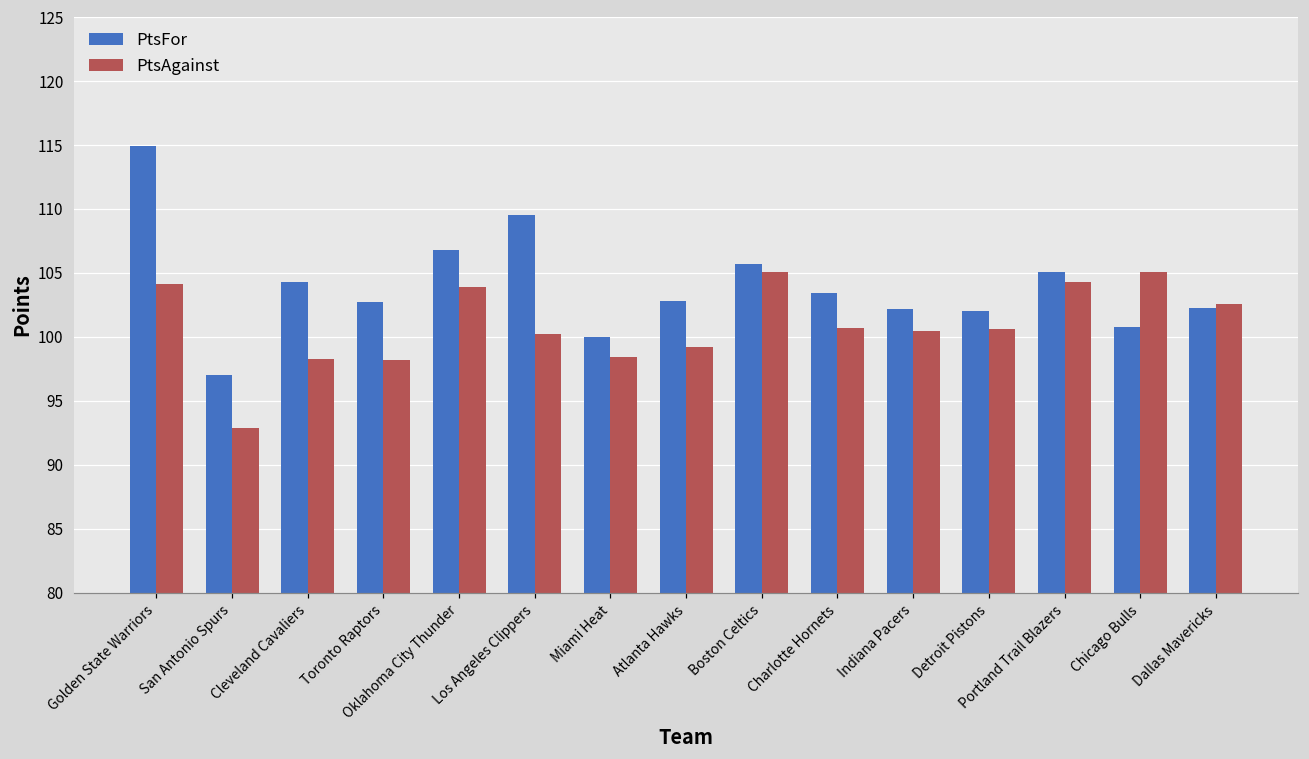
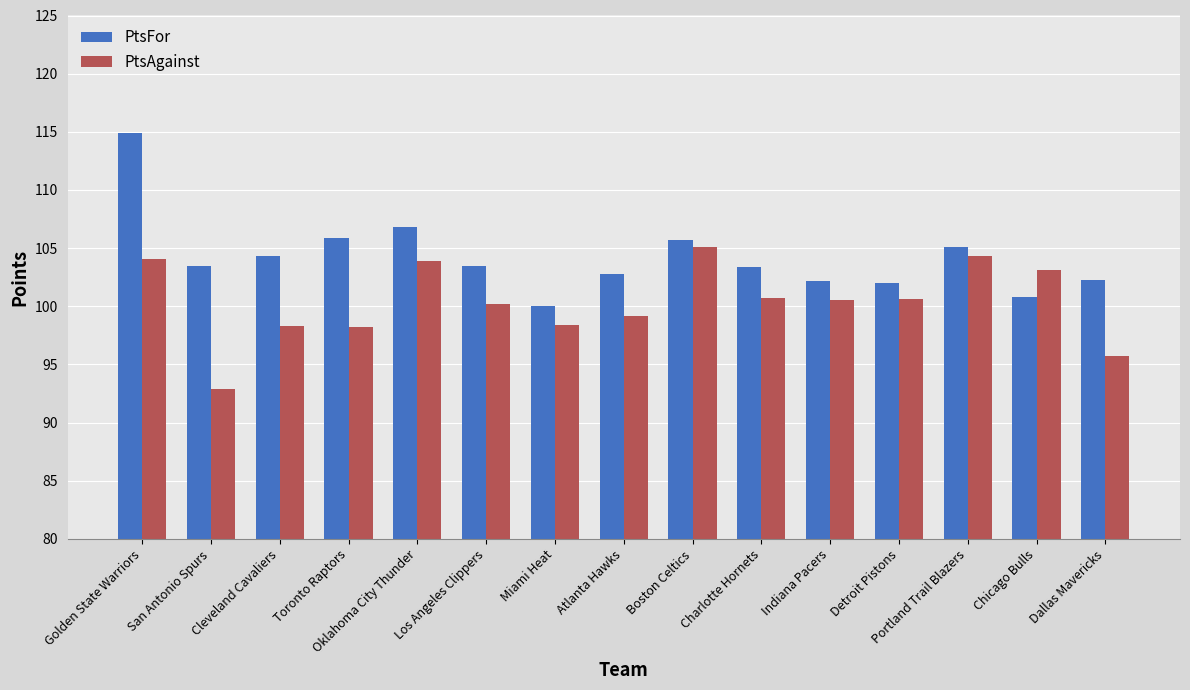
  {
    "PtsFor": {
      "Golden State Warriors": 114.9,
-     "San Antonio Spurs": 97.0,
+     "San Antonio Spurs": 103.5,
      "Cleveland Cavaliers": 104.3,
-     "Toronto Raptors": 102.7,
+     "Toronto Raptors": 105.9,
      "Oklahoma City Thunder": 106.8,
-     "Los Angeles Clippers": 109.5,
+     "Los Angeles Clippers": 103.5,
      "Miami Heat": 100.0,
      "Atlanta Hawks": 102.8,
      "Boston Celtics": 105.7,
      "Charlotte Hornets": 103.4,
      "Indiana Pacers": 102.2,
      "Detroit Pistons": 102.0,
      "Portland Trail Blazers": 105.1,
      "Chicago Bulls": 100.8,
      "Dallas Mavericks": 102.3
    },
    "PtsAgainst": {
      "Golden State Warriors": 104.1,
      "San Antonio Spurs": 92.9,
      "Cleveland Cavaliers": 98.3,
      "Toronto Raptors": 98.2,
      "Oklahoma City Thunder": 103.9,
      "Los Angeles Clippers": 100.2,
      "Miami Heat": 98.4,
      "Atlanta Hawks": 99.2,
      "Boston Celtics": 105.1,
      "Charlotte Hornets": 100.7,
      "Indiana Pacers": 100.5,
      "Detroit Pistons": 100.6,
      "Portland Trail Blazers": 104.3,
-     "Chicago Bulls": 105.1,
-     "Dallas Mavericks": 102.6
+     "Chicago Bulls": 103.1,
+     "Dallas Mavericks": 95.7
    }
  }
